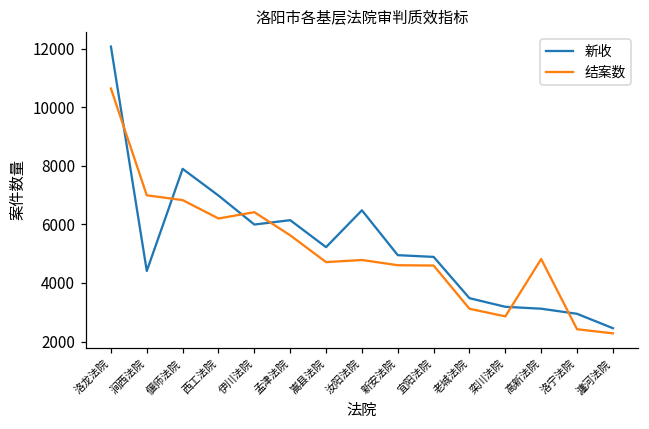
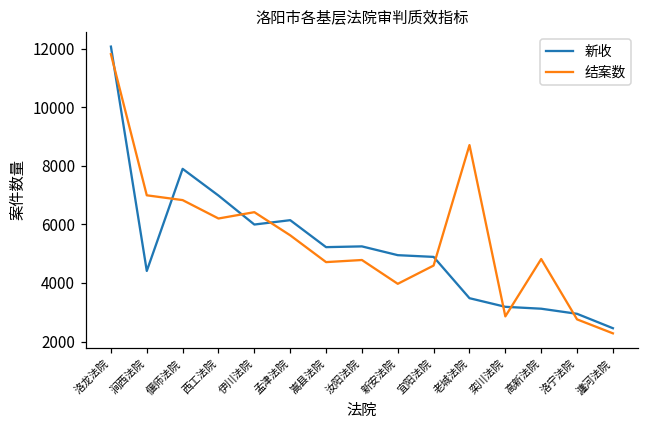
  {
    "新收": {
      "洛龙法院": 12100,
      "涧西法院": 4400,
      "偃师法院": 7900,
      "西工法院": 7000,
      "伊川法院": 6000,
      "孟津法院": 6100,
      "嵩县法院": 5200,
-     "汝阳法院": 6500,
+     "汝阳法院": 5200,
      "新安法院": 4900,
      "宜阳法院": 4900,
      "老城法院": 3500,
      "栾川法院": 3200,
      "高新法院": 3100,
      "洛宁法院": 2900,
      "瀍河法院": 2500
    },
    "结案数": {
-     "洛龙法院": 10600,
+     "洛龙法院": 11800,
      "涧西法院": 7000,
      "偃师法院": 6800,
      "西工法院": 6200,
      "伊川法院": 6400,
      "孟津法院": 5600,
      "嵩县法院": 4700,
      "汝阳法院": 4800,
-     "新安法院": 4600,
+     "新安法院": 4000,
      "宜阳法院": 4600,
-     "老城法院": 3100,
+     "老城法院": 8700,
      "栾川法院": 2900,
      "高新法院": 4800,
-     "洛宁法院": 2400,
+     "洛宁法院": 2800,
      "瀍河法院": 2300
    }
  }
